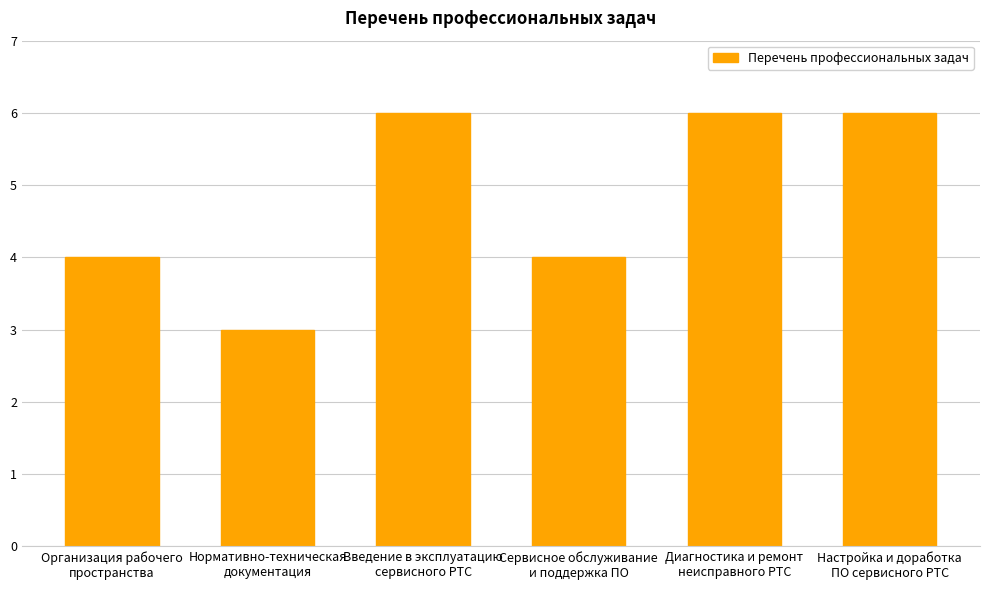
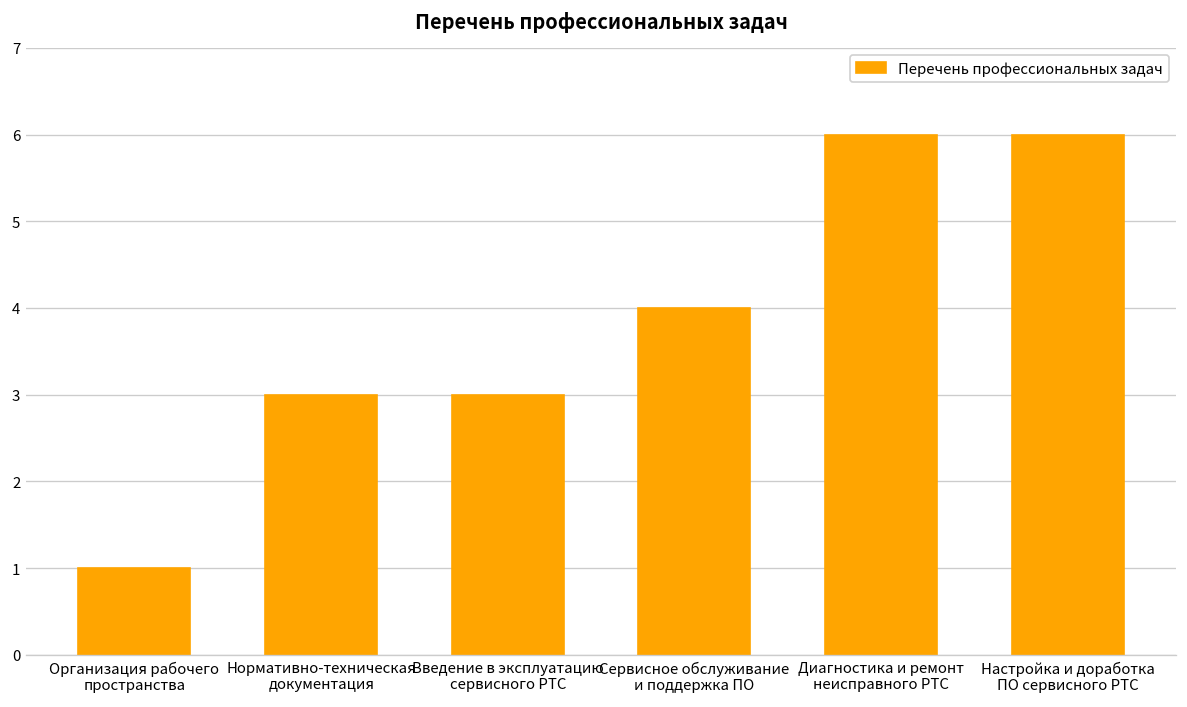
  {
-   "Организация рабочего пространства": 4,
+   "Организация рабочего пространства": 1,
    "Нормативно-техническая документация": 3,
-   "Введение в эксплуатацию сервисного РТС": 6,
+   "Введение в эксплуатацию сервисного РТС": 3,
    "Сервисное обслуживание и поддержка ПО": 4,
    "Диагностика и ремонт неисправного РТС": 6,
    "Настройка и доработка ПО сервисного РТС": 6
  }
